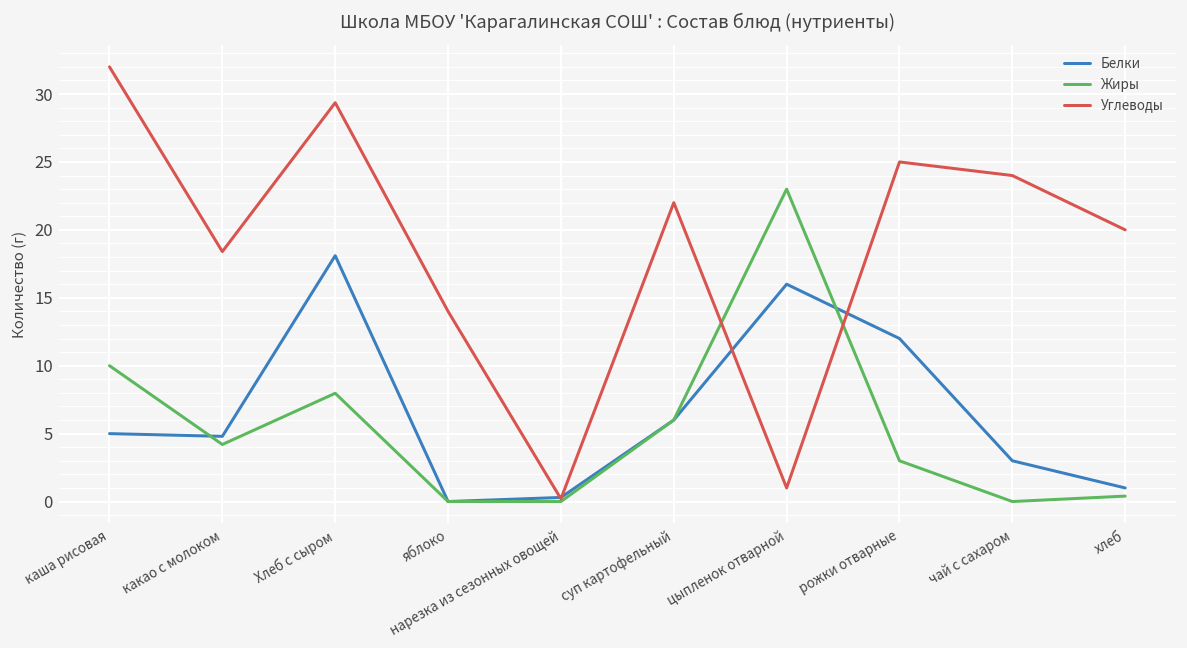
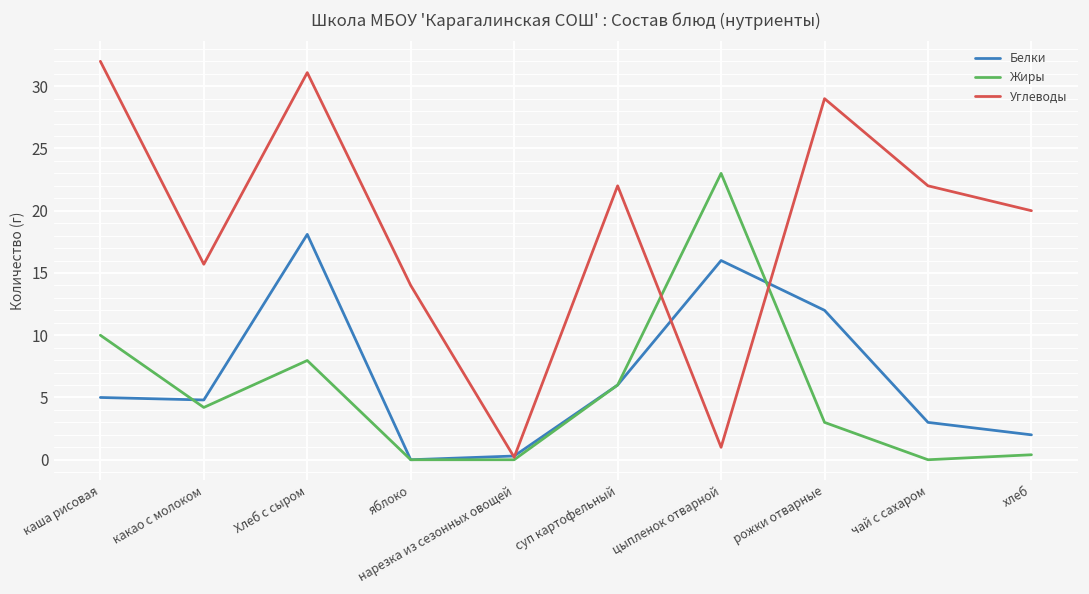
  {
    "Белки": {
      "каша рисовая": 5,
      "какао с молоком": 5,
      "Хлеб с сыром": 18,
      "цыпленок отварной": 16,
      "рожки отварные": 12,
      "чай с сахаром": 3,
-     "хлеб": 1
+     "хлеб": 2
    },
    "Жиры": {
      "каша рисовая": 10.0,
      "какао с молоком": 4.2,
      "Хлеб с сыром": 8.0,
      "цыпленок отварной": 23.0,
      "рожки отварные": 3.0,
      "чай с сахаром": 0.0,
      "хлеб": 0.4
    },
    "Углеводы": {
      "каша рисовая": 32.0,
-     "какао с молоком": 18.4,
-     "Хлеб с сыром": 29.4,
+     "какао с молоком": 15.7,
+     "Хлеб с сыром": 31.1,
      "яблоко": 14.0,
      "суп картофельный": 22.0,
      "цыпленок отварной": 1.0,
-     "рожки отварные": 25,
-     "чай с сахаром": 24,
+     "рожки отварные": 29,
+     "чай с сахаром": 22,
      "хлеб": 20.0
    }
  }
